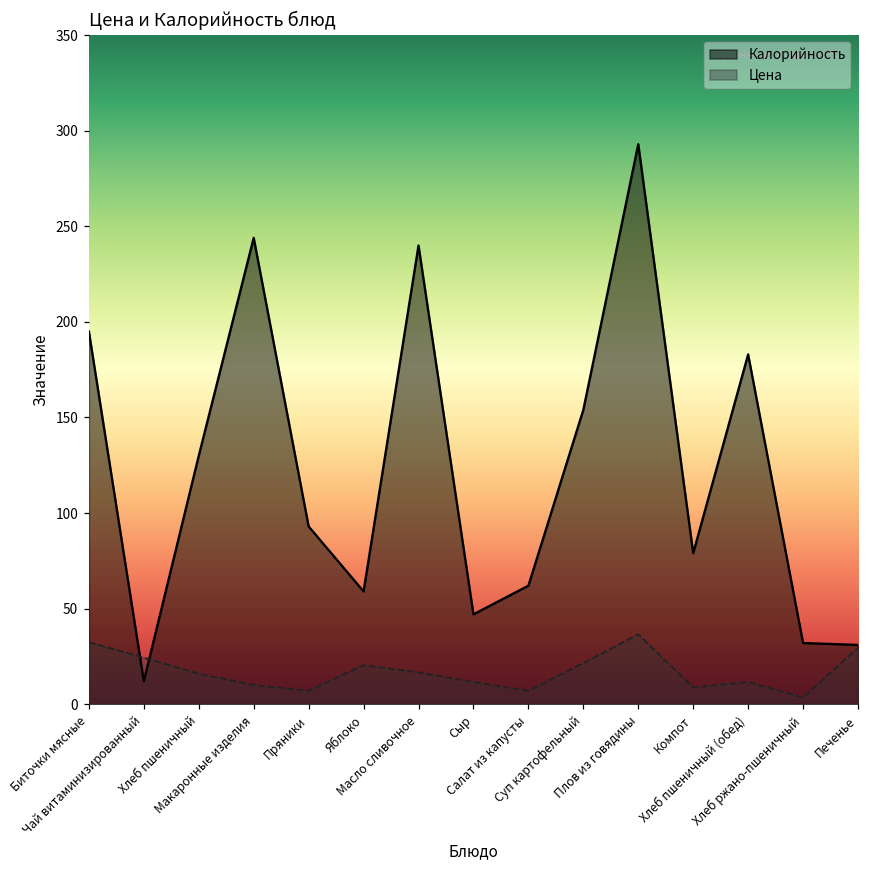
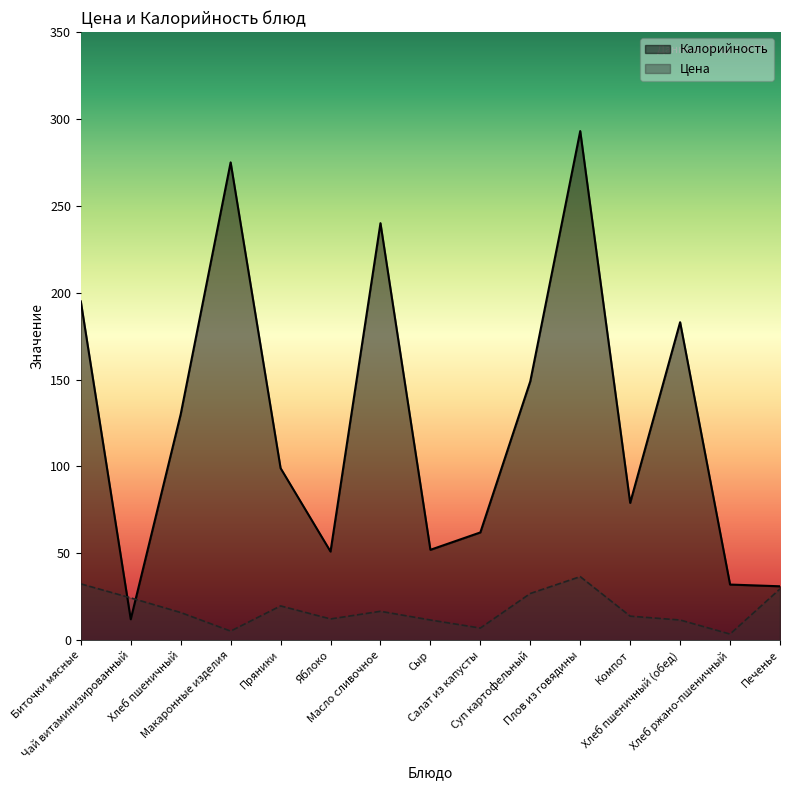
  {
    "Калорийность": {
      "Биточки мясные": 195,
      "Чай витаминизированный": 12,
      "Хлеб пшеничный": 130,
-     "Макаронные изделия": 244,
-     "Пряники": 93,
-     "Яблоко": 59,
+     "Макаронные изделия": 275,
+     "Пряники": 99,
+     "Яблоко": 51,
      "Масло сливочное": 240,
-     "Сыр": 47,
+     "Сыр": 52,
      "Салат из капусты": 62,
-     "Суп картофельный": 154,
+     "Суп картофельный": 149,
      "Плов из говядины": 293,
      "Компот": 79,
      "Хлеб пшеничный (обед)": 183,
      "Хлеб ржано-пшеничный": 32,
      "Печенье": 31
    },
    "Цена": {
      "Биточки мясные": 32,
      "Чай витаминизированный": 24,
      "Хлеб пшеничный": 16,
-     "Макаронные изделия": 10,
-     "Пряники": 7,
-     "Яблоко": 20,
+     "Макаронные изделия": 5,
+     "Пряники": 20,
+     "Яблоко": 12,
      "Масло сливочное": 17,
      "Сыр": 12,
      "Салат из капусты": 7,
-     "Суп картофельный": 21,
+     "Суп картофельный": 27,
      "Плов из говядины": 37,
-     "Компот": 9,
+     "Компот": 14,
      "Хлеб пшеничный (обед)": 12,
      "Хлеб ржано-пшеничный": 3,
      "Печенье": 30
    }
  }
